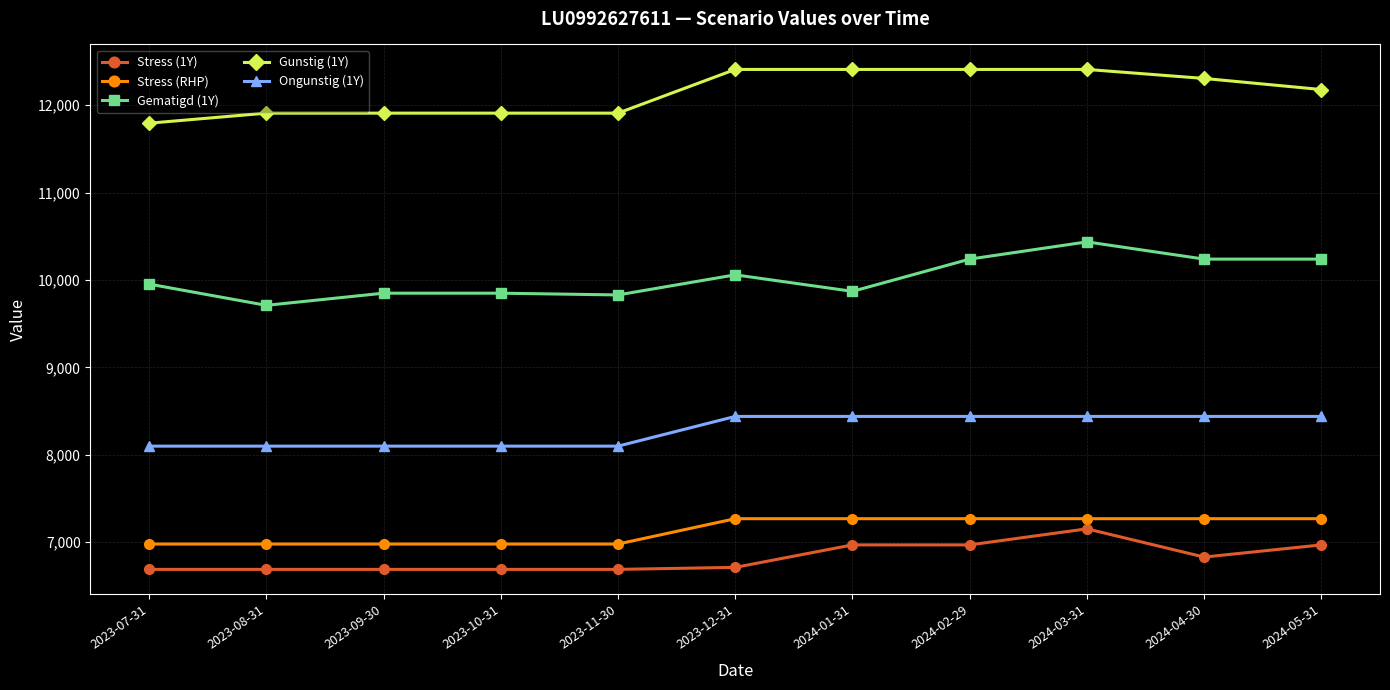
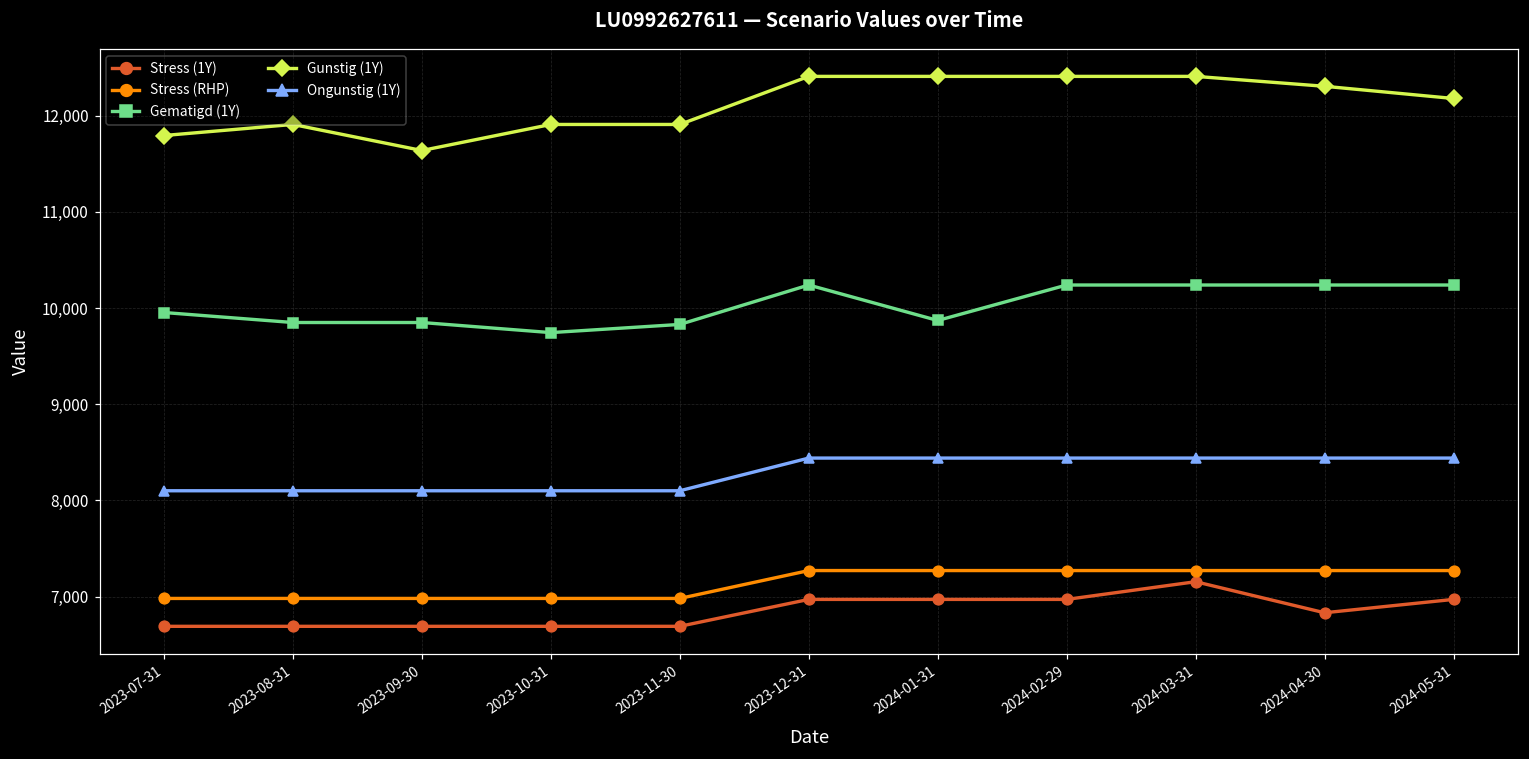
  {
    "Stress (1Y)": {
      "2023-07-31": "6,700",
      "2023-08-31": "6,700",
      "2023-09-30": "6,700",
      "2023-10-31": "6,700",
      "2023-11-30": "6,700",
-     "2023-12-31": "6,700",
+     "2023-12-31": "7,000",
      "2024-01-31": "7,000",
      "2024-02-29": "7,000",
      "2024-03-31": "7,200",
      "2024-04-30": "6,800",
      "2024-05-31": "7,000"
    },
    "Stress (RHP)": {
      "2023-07-31": "7,000",
      "2023-08-31": "7,000",
      "2023-09-30": "7,000",
      "2023-10-31": "7,000",
      "2023-11-30": "7,000",
      "2023-12-31": "7,300",
      "2024-01-31": "7,300",
      "2024-02-29": "7,300",
      "2024-03-31": "7,300",
      "2024-04-30": "7,300",
      "2024-05-31": "7,300"
    },
    "Gematigd (1Y)": {
      "2023-07-31": "10,000",
-     "2023-08-31": "9,700",
+     "2023-08-31": "9,900",
      "2023-09-30": "9,900",
-     "2023-10-31": "9,900",
+     "2023-10-31": "9,700",
      "2023-11-30": "9,800",
-     "2023-12-31": "10,100",
+     "2023-12-31": "10,200",
      "2024-01-31": "9,900",
      "2024-02-29": "10,200",
-     "2024-03-31": "10,400",
+     "2024-03-31": "10,200",
      "2024-04-30": "10,200",
      "2024-05-31": "10,200"
    },
    "Gunstig (1Y)": {
      "2023-07-31": "11,800",
      "2023-08-31": "11,900",
-     "2023-09-30": "11,900",
+     "2023-09-30": "11,600",
      "2023-10-31": "11,900",
      "2023-11-30": "11,900",
      "2023-12-31": "12,400",
      "2024-01-31": "12,400",
      "2024-02-29": "12,400",
      "2024-03-31": "12,400",
      "2024-04-30": "12,300",
      "2024-05-31": "12,200"
    },
    "Ongunstig (1Y)": {
      "2023-07-31": "8,100",
      "2023-08-31": "8,100",
      "2023-09-30": "8,100",
      "2023-10-31": "8,100",
      "2023-11-30": "8,100",
      "2023-12-31": "8,400",
      "2024-01-31": "8,400",
      "2024-02-29": "8,400",
      "2024-03-31": "8,400",
      "2024-04-30": "8,400",
      "2024-05-31": "8,400"
    }
  }
